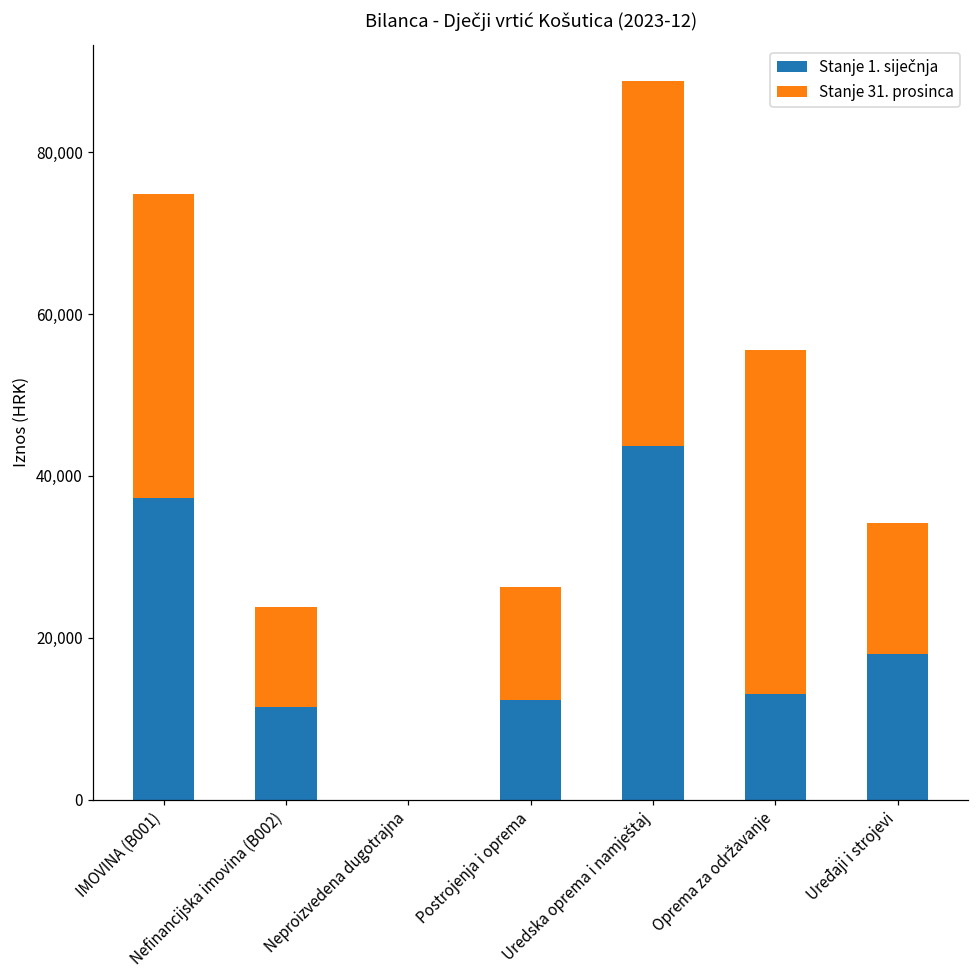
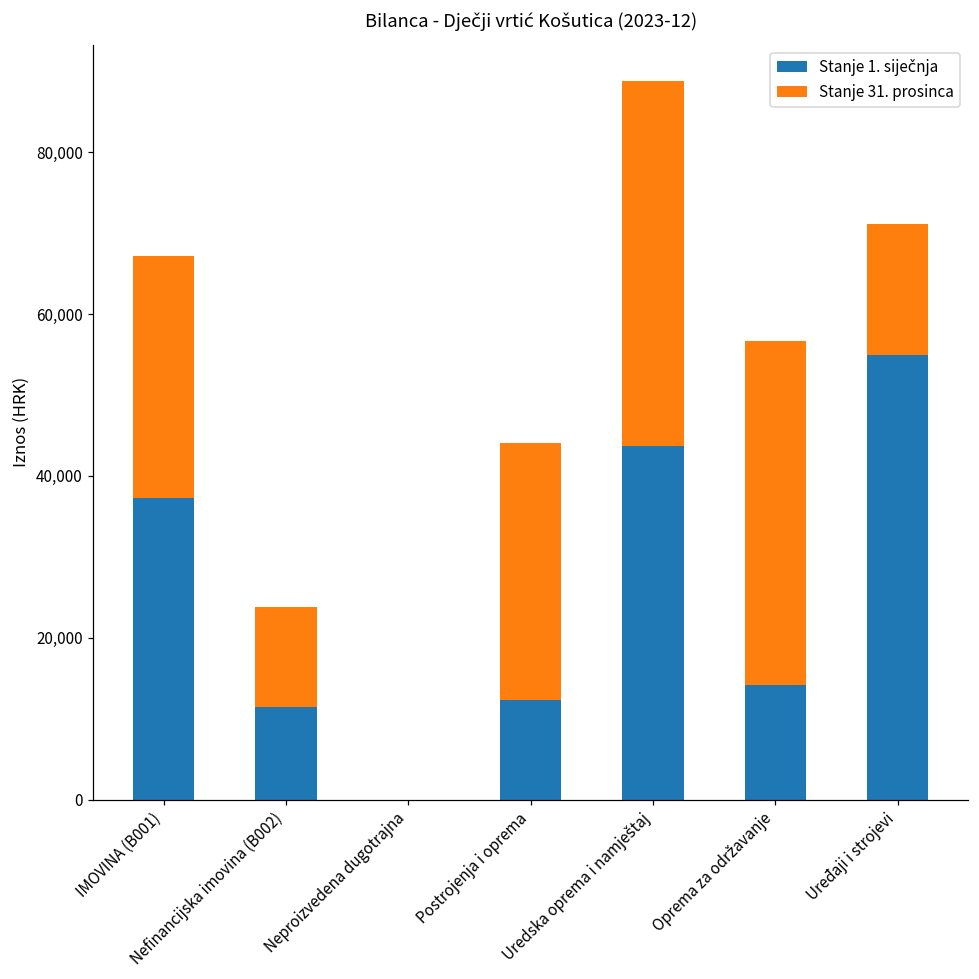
  {
    "Stanje 1. siječnja": {
      "IMOVINA (B001)": "37,000",
      "Nefinancijska imovina (B002)": "11,000",
      "Neproizvedena dugotrajna": "0",
      "Postrojenja i oprema": "12,000",
      "Uredska oprema i namještaj": "44,000",
-     "Oprema za održavanje": "13,000",
-     "Uređaji i strojevi": "18,000"
+     "Oprema za održavanje": "14,000",
+     "Uređaji i strojevi": "55,000"
    },
    "Stanje 31. prosinca": {
-     "IMOVINA (B001)": "38,000",
+     "IMOVINA (B001)": "30,000",
      "Nefinancijska imovina (B002)": "12,000",
      "Neproizvedena dugotrajna": "0",
-     "Postrojenja i oprema": "14,000",
+     "Postrojenja i oprema": "32,000",
      "Uredska oprema i namještaj": "45,000",
      "Oprema za održavanje": "42,000",
      "Uređaji i strojevi": "16,000"
    }
  }
